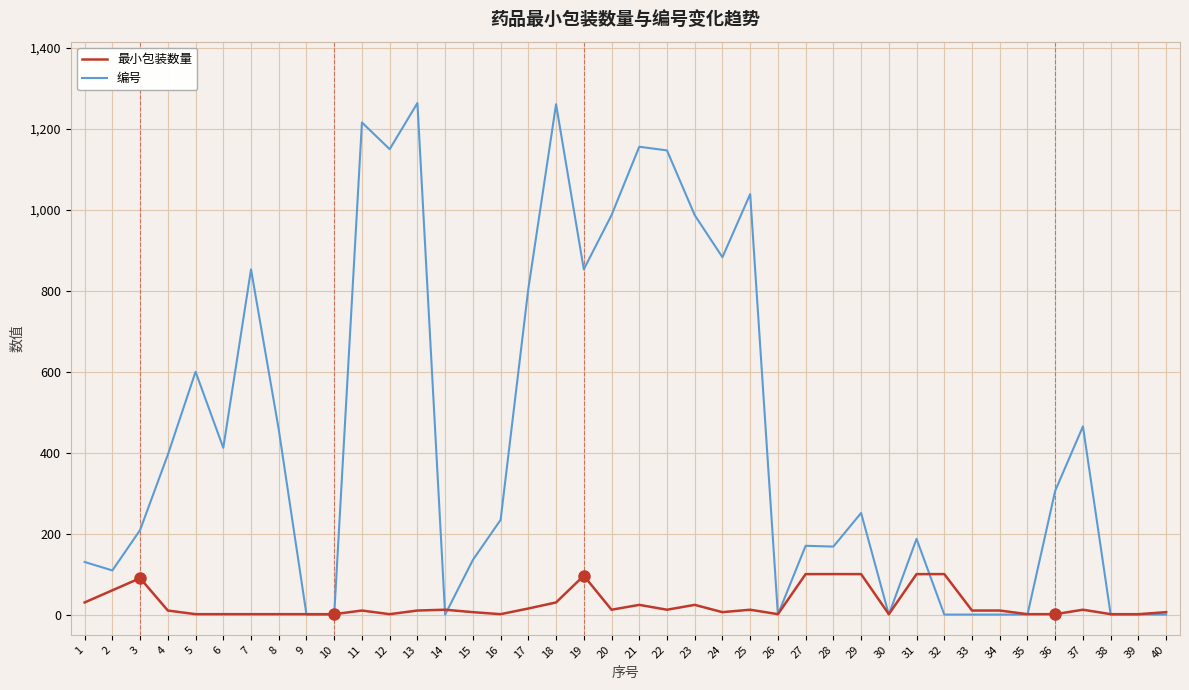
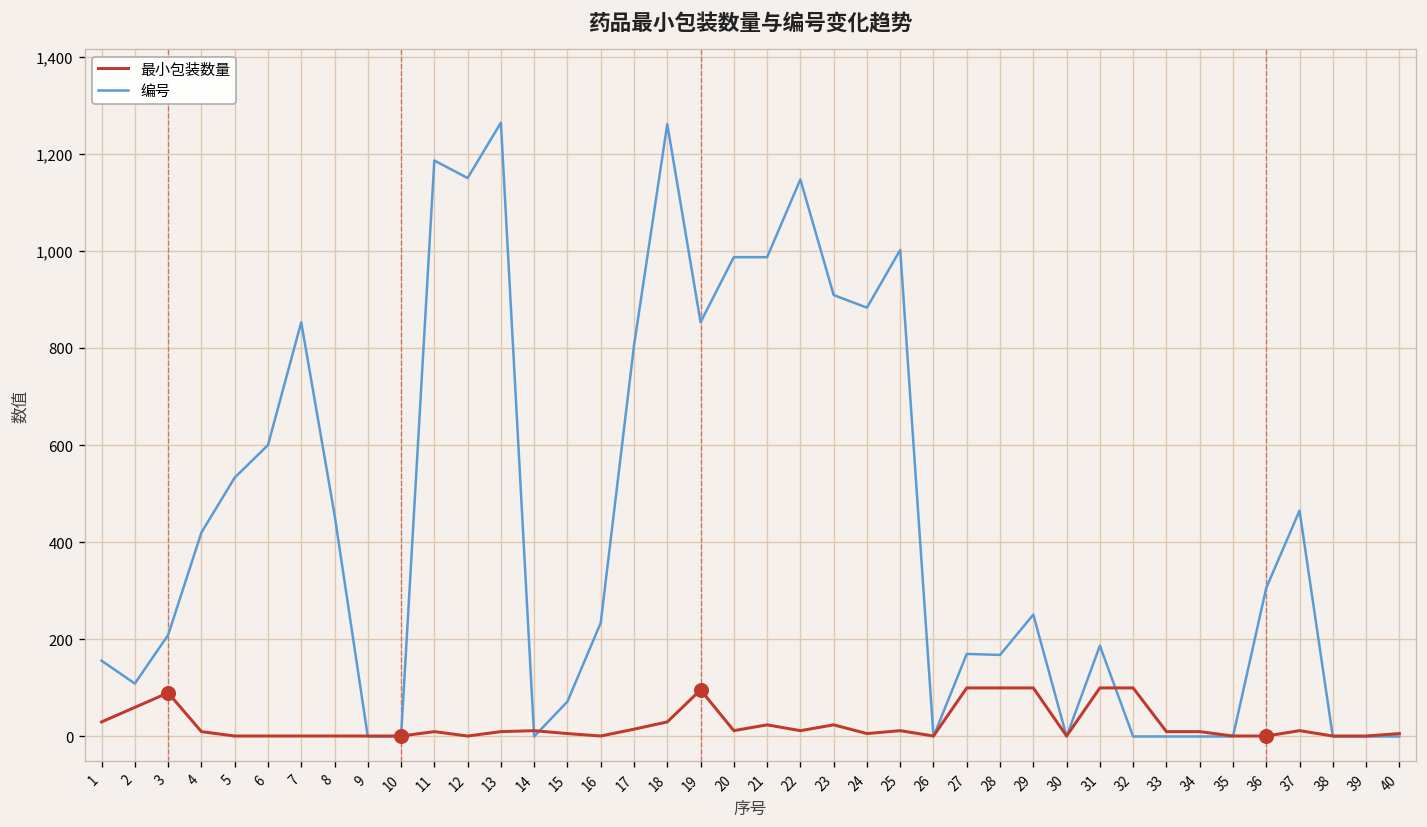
  {
    "编号": {
-     "1": "130",
+     "1": "160",
      "2": "110",
      "3": "210",
-     "4": "400",
-     "5": "600",
-     "6": "410",
+     "4": "420",
+     "5": "530",
+     "6": "600",
      "7": "850",
      "8": "460",
-     "11": "1,220",
+     "11": "1,190",
      "12": "1,150",
      "13": "1,260",
      "14": "0",
-     "15": "140",
+     "15": "70",
      "16": "230",
      "17": "810",
      "18": "1,260",
      "19": "850",
      "20": "990",
-     "21": "1,160",
+     "21": "990",
      "22": "1,150",
-     "23": "990",
+     "23": "910",
      "24": "880",
-     "25": "1,040",
+     "25": "1,000",
      "27": "170",
      "28": "170",
      "29": "250",
      "31": "190",
      "32": "0",
      "33": "0",
      "34": "0",
      "36": "310",
      "37": "470"
    }
  }
